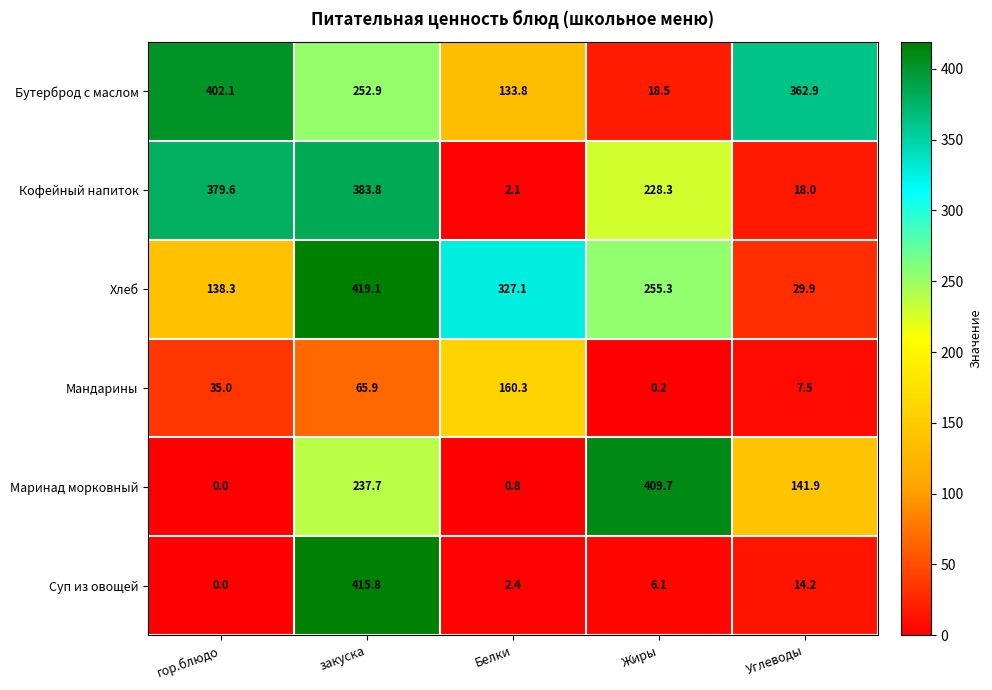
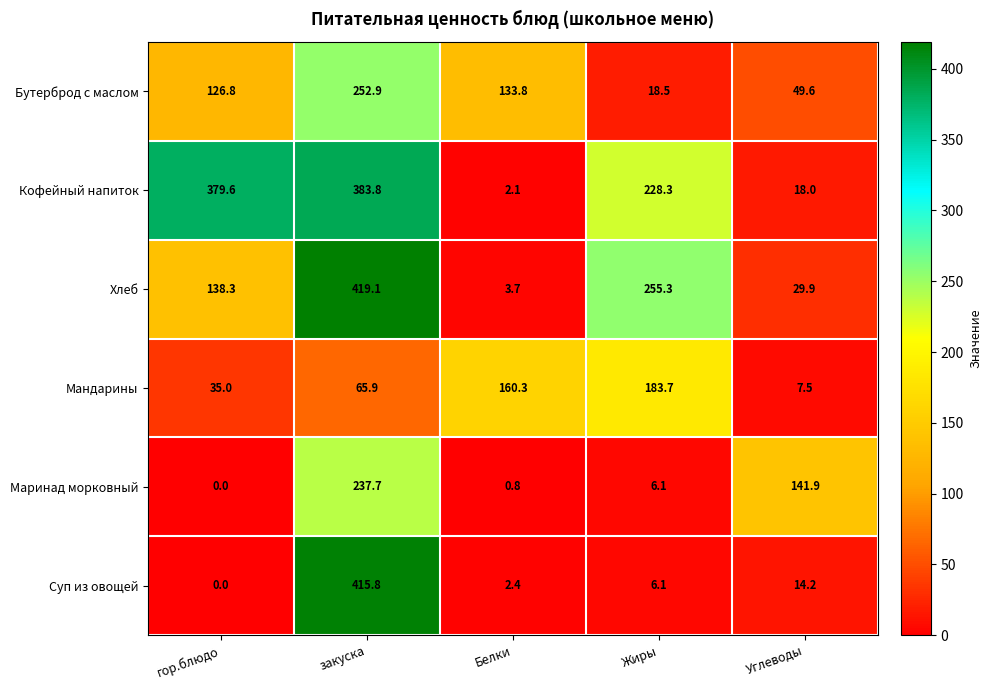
  {
    "Бутерброд с маслом": {
-     "гор.блюдо": 402.1,
+     "гор.блюдо": 126.8,
      "закуска": 252.9,
      "Белки": 133.8,
      "Жиры": 18.5,
-     "Углеводы": 362.9
+     "Углеводы": 49.6
    },
    "Кофейный напиток": {
      "гор.блюдо": 379.6,
      "закуска": 383.8,
      "Белки": 2.1,
      "Жиры": 228.3,
      "Углеводы": 18.0
    },
    "Хлеб": {
      "гор.блюдо": 138.3,
      "закуска": 419.1,
-     "Белки": 327.1,
+     "Белки": 3.7,
      "Жиры": 255.3,
      "Углеводы": 29.9
    },
    "Мандарины": {
      "гор.блюдо": 35.0,
      "закуска": 65.9,
      "Белки": 160.3,
-     "Жиры": 0.2,
+     "Жиры": 183.7,
      "Углеводы": 7.5
    },
    "Маринад морковный": {
      "гор.блюдо": 0.0,
      "закуска": 237.7,
      "Белки": 0.8,
-     "Жиры": 409.7,
+     "Жиры": 6.1,
      "Углеводы": 141.9
    },
    "Суп из овощей": {
      "гор.блюдо": 0.0,
      "закуска": 415.8,
      "Белки": 2.4,
      "Жиры": 6.1,
      "Углеводы": 14.2
    }
  }
